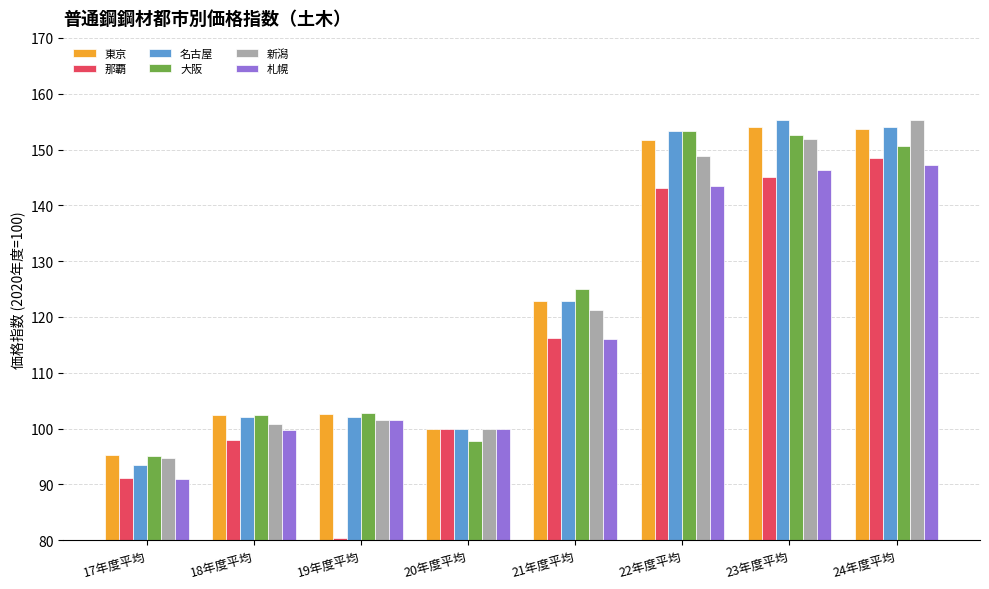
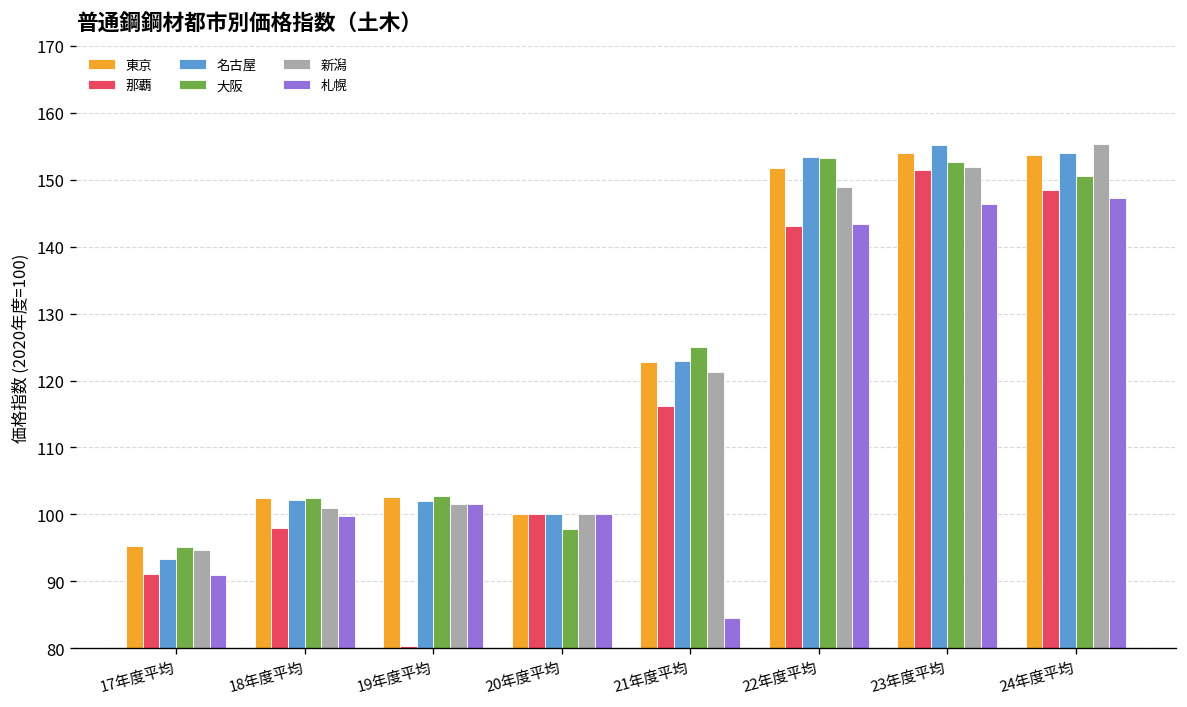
  {
    "東京": {
      "17年度平均": 95,
      "18年度平均": 102,
      "19年度平均": 103,
      "20年度平均": 100,
      "21年度平均": 123,
      "22年度平均": 152,
      "23年度平均": 154,
      "24年度平均": 154
    },
    "那覇": {
      "17年度平均": 91,
      "18年度平均": 98,
      "19年度平均": 80,
      "20年度平均": 100,
      "21年度平均": 116,
      "22年度平均": 143,
-     "23年度平均": 145,
+     "23年度平均": 151,
      "24年度平均": 148
    },
    "名古屋": {
      "17年度平均": 93,
      "18年度平均": 102,
      "19年度平均": 102,
      "20年度平均": 100,
      "21年度平均": 123,
      "22年度平均": 153,
      "23年度平均": 155,
      "24年度平均": 154
    },
    "大阪": {
      "17年度平均": 95,
      "18年度平均": 103,
      "19年度平均": 103,
      "20年度平均": 98,
      "21年度平均": 125,
      "22年度平均": 153,
      "23年度平均": 153,
      "24年度平均": 151
    },
    "新潟": {
      "17年度平均": 95,
      "18年度平均": 101,
      "19年度平均": 102,
      "20年度平均": 100,
      "21年度平均": 121,
      "22年度平均": 149,
      "23年度平均": 152,
      "24年度平均": 155
    },
    "札幌": {
      "17年度平均": 91,
      "18年度平均": 100,
      "19年度平均": 102,
      "20年度平均": 100,
-     "21年度平均": 116,
+     "21年度平均": 85,
      "22年度平均": 143,
      "23年度平均": 146,
      "24年度平均": 147
    }
  }
